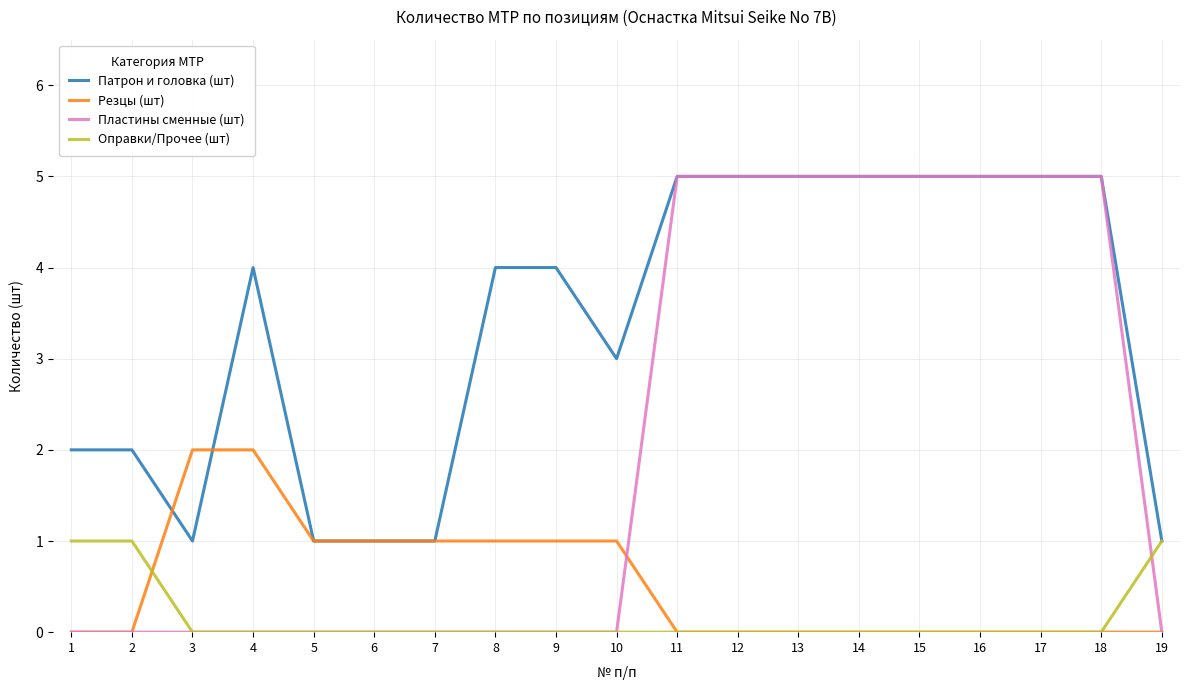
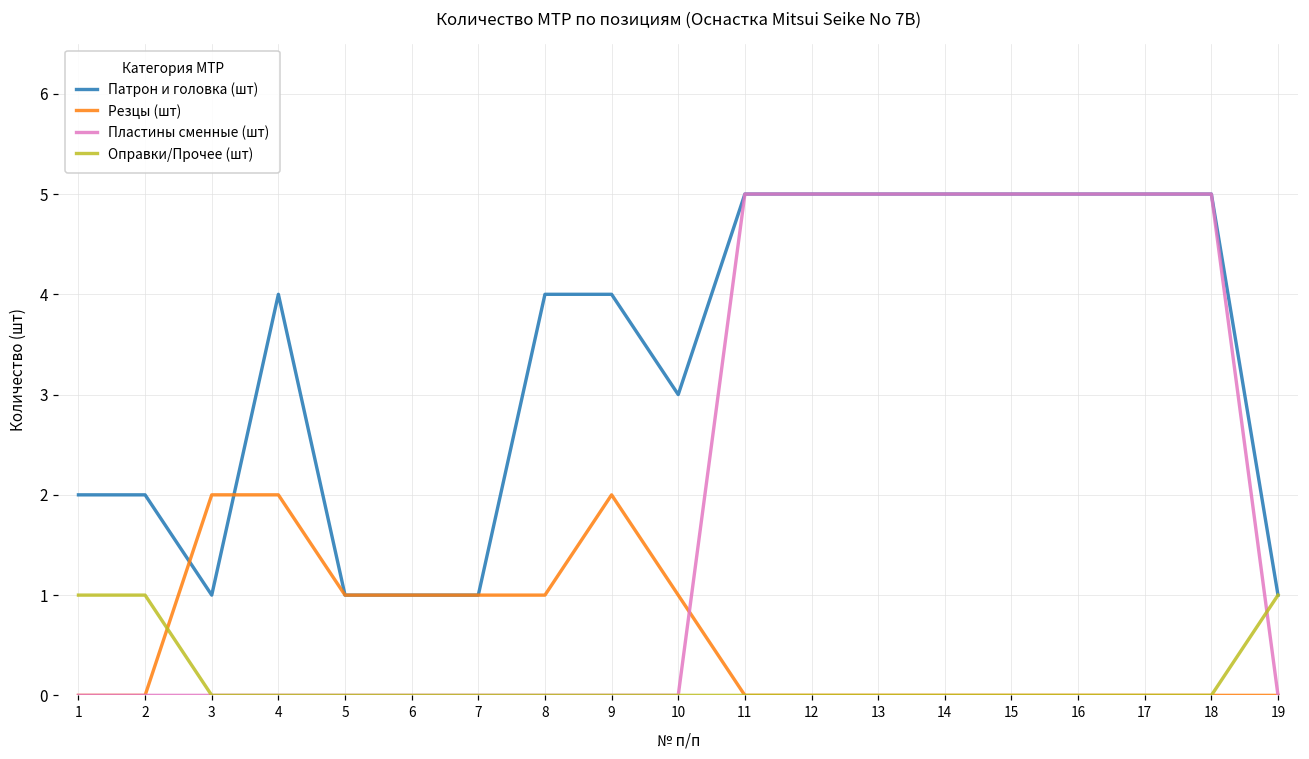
  {
    "Патрон и головка (шт)": {
      "1": 2,
      "2": 2,
      "3": 1,
      "4": 4,
      "8": 4,
      "9": 4,
      "10": 3
    },
    "Резцы (шт)": {
      "3": 2,
      "4": 2,
      "8": 1,
-     "9": 1,
+     "9": 2,
      "10": 1
    },
    "Оправки/Прочее (шт)": {
      "1": 1,
      "2": 1
    }
  }
